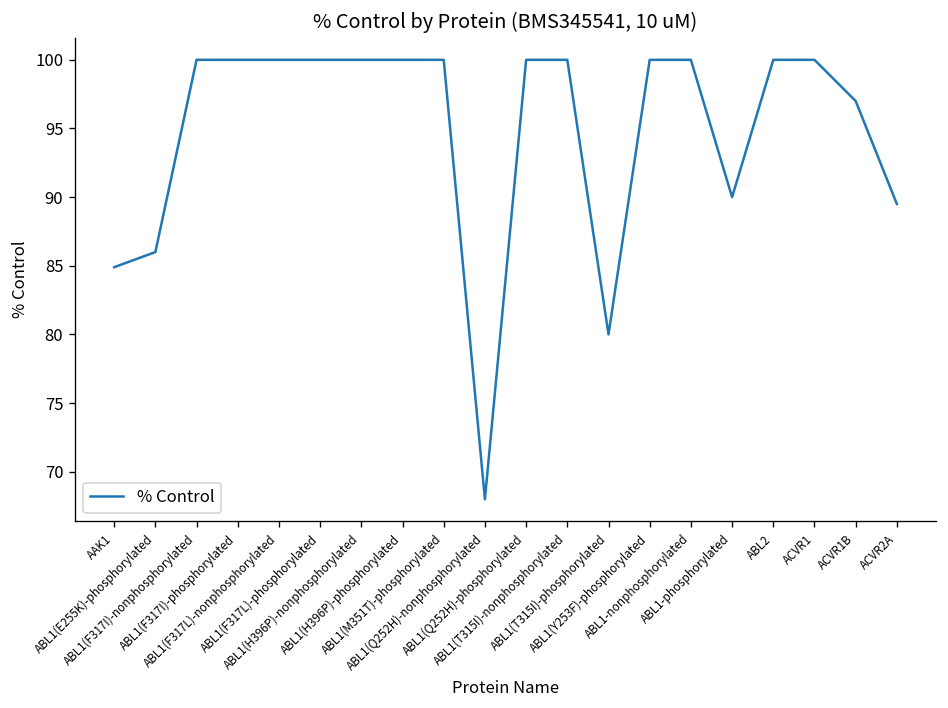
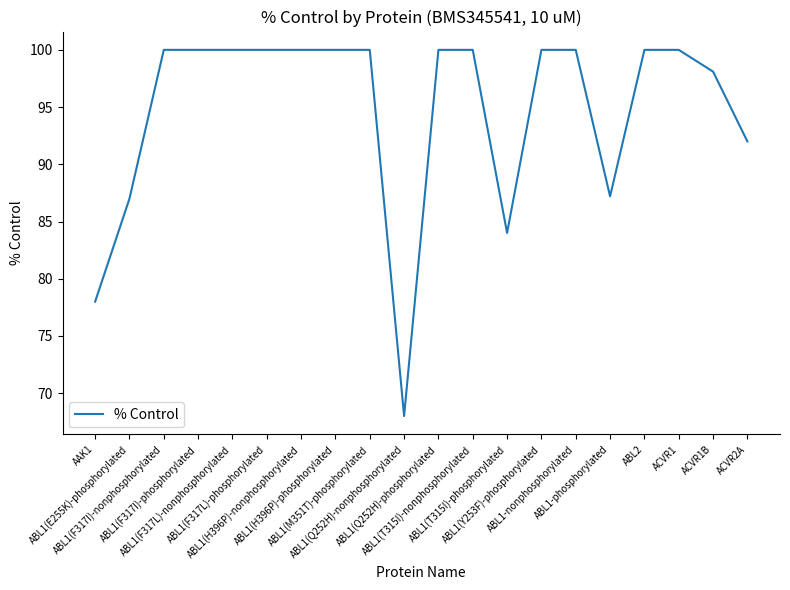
  {
-   "AAK1": 84.9,
-   "ABL1(E255K)-phosphorylated": 86,
+   "AAK1": 78.0,
+   "ABL1(E255K)-phosphorylated": 87,
    "ABL1(F317I)-nonphosphorylated": 100.0,
    "ABL1(F317I)-phosphorylated": 100.0,
    "ABL1(F317L)-nonphosphorylated": 100.0,
    "ABL1(F317L)-phosphorylated": 100.0,
    "ABL1(H396P)-nonphosphorylated": 100.0,
    "ABL1(H396P)-phosphorylated": 100.0,
    "ABL1(M351T)-phosphorylated": 100.0,
    "ABL1(Q252H)-nonphosphorylated": 68.0,
    "ABL1(Q252H)-phosphorylated": 100.0,
    "ABL1(T315I)-nonphosphorylated": 100.0,
-   "ABL1(T315I)-phosphorylated": 80,
+   "ABL1(T315I)-phosphorylated": 84,
    "ABL1(Y253F)-phosphorylated": 100.0,
    "ABL1-nonphosphorylated": 100.0,
-   "ABL1-phosphorylated": 90.0,
+   "ABL1-phosphorylated": 87.2,
    "ABL2": 100.0,
    "ACVR1": 100.0,
-   "ACVR1B": 97.0,
-   "ACVR2A": 89.5
+   "ACVR1B": 98.1,
+   "ACVR2A": 92.0
  }
